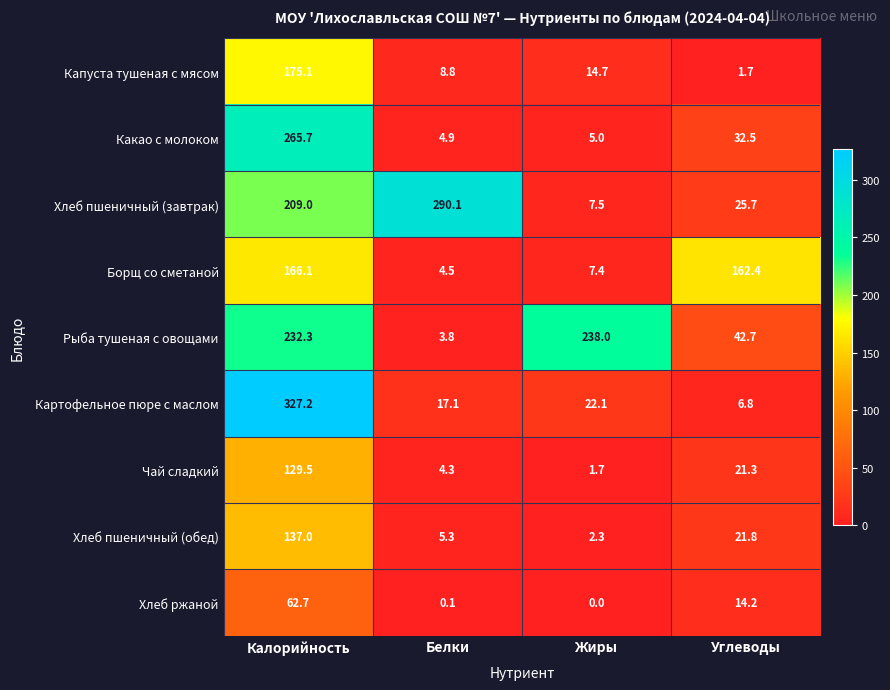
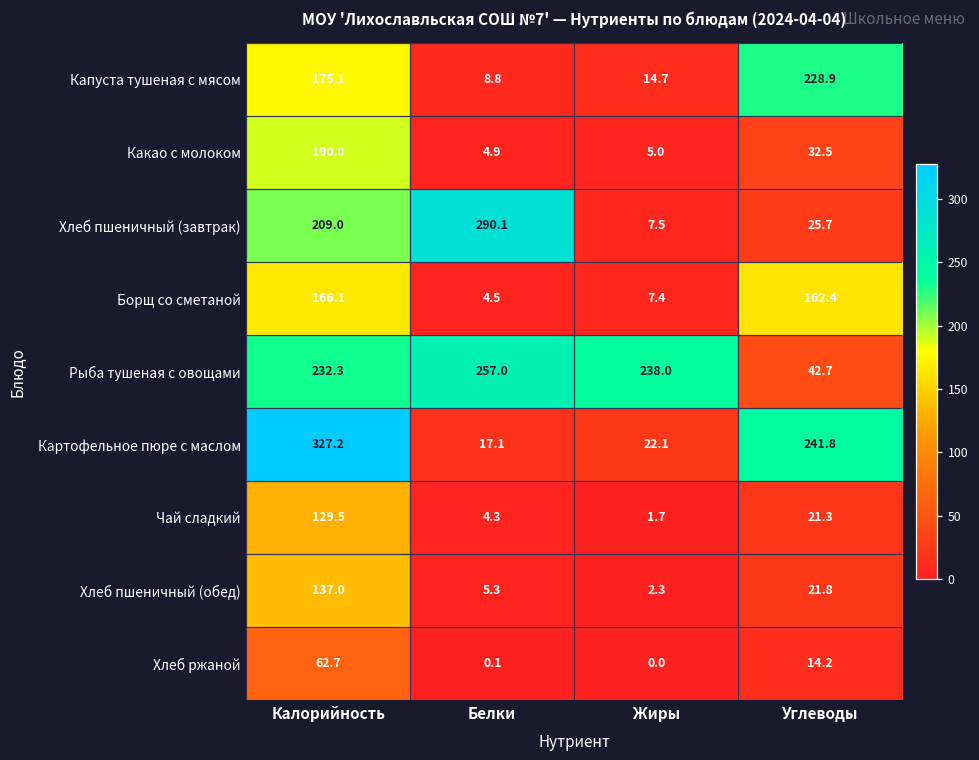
  {
    "Капуста тушеная с мясом": {
      "Калорийность": 175.1,
      "Белки": 8.8,
      "Жиры": 14.7,
-     "Углеводы": 1.7
+     "Углеводы": 228.9
    },
    "Какао с молоком": {
-     "Калорийность": 265.7,
+     "Калорийность": 190.0,
      "Белки": 4.9,
      "Жиры": 5.0,
      "Углеводы": 32.5
    },
    "Хлеб пшеничный (завтрак)": {
      "Калорийность": 209.0,
      "Белки": 290.1,
      "Жиры": 7.5,
      "Углеводы": 25.7
    },
    "Борщ со сметаной": {
      "Калорийность": 166.1,
      "Белки": 4.5,
      "Жиры": 7.4,
      "Углеводы": 162.4
    },
    "Рыба тушеная с овощами": {
      "Калорийность": 232.3,
-     "Белки": 3.8,
+     "Белки": 257.0,
      "Жиры": 238.0,
      "Углеводы": 42.7
    },
    "Картофельное пюре с маслом": {
      "Калорийность": 327.2,
      "Белки": 17.1,
      "Жиры": 22.1,
-     "Углеводы": 6.8
+     "Углеводы": 241.8
    },
    "Чай сладкий": {
      "Калорийность": 129.5,
      "Белки": 4.3,
      "Жиры": 1.7,
      "Углеводы": 21.3
    },
    "Хлеб пшеничный (обед)": {
      "Калорийность": 137.0,
      "Белки": 5.3,
      "Жиры": 2.3,
      "Углеводы": 21.8
    },
    "Хлеб ржаной": {
      "Калорийность": 62.7,
      "Белки": 0.1,
      "Жиры": 0.0,
      "Углеводы": 14.2
    }
  }
